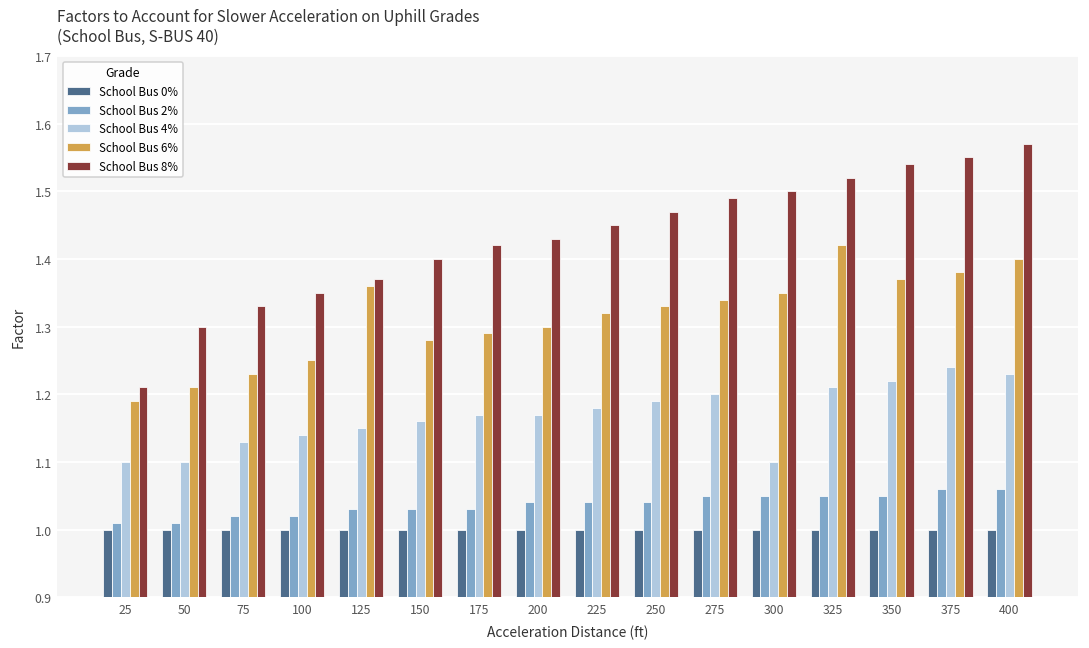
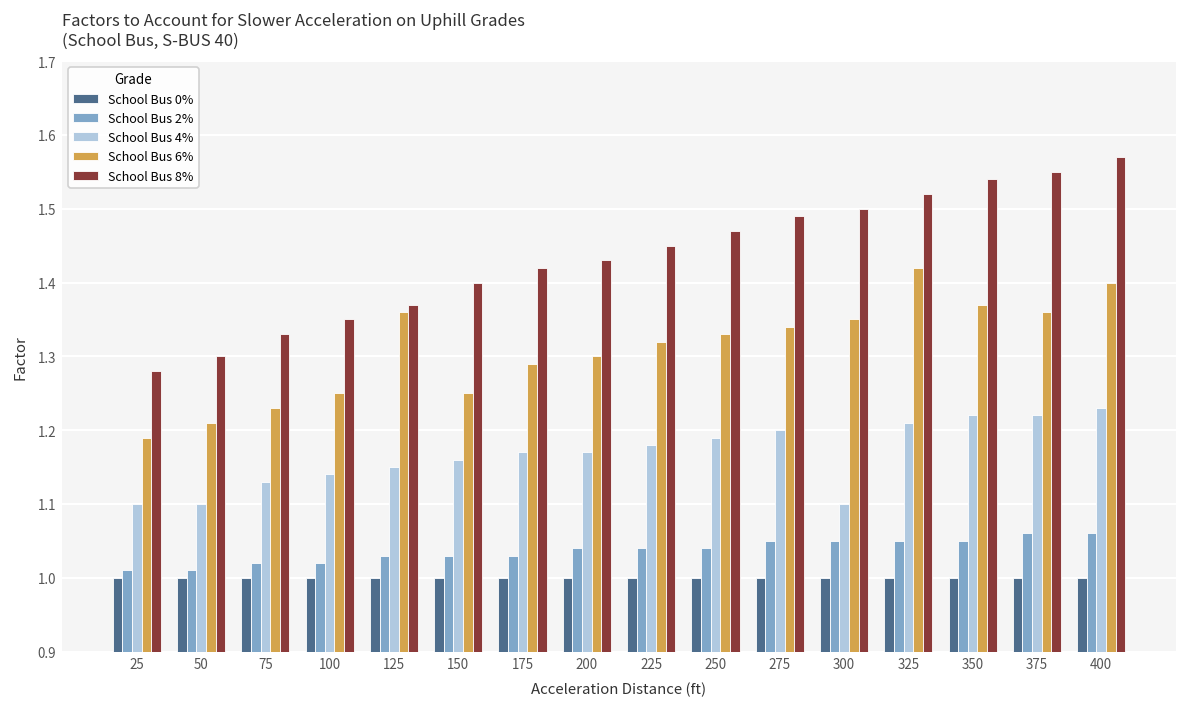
  {
    "School Bus 0%": {
      "25": 1.00,
      "50": 1.00,
      "75": 1.00,
      "100": 1.00,
      "125": 1.00,
      "150": 1.00,
      "175": 1.00,
      "200": 1.00,
      "225": 1.00,
      "250": 1.00,
      "275": 1.00,
      "300": 1.00,
      "325": 1.00,
      "350": 1.00,
      "375": 1.00,
      "400": 1.00
    },
    "School Bus 2%": {
      "25": 1.01,
      "50": 1.01,
      "75": 1.02,
      "100": 1.02,
      "125": 1.03,
      "150": 1.03,
      "175": 1.03,
      "200": 1.04,
      "225": 1.04,
      "250": 1.04,
      "275": 1.05,
      "300": 1.05,
      "325": 1.05,
      "350": 1.05,
      "375": 1.06,
      "400": 1.06
    },
    "School Bus 4%": {
      "25": 1.10,
      "50": 1.10,
      "75": 1.13,
      "100": 1.14,
      "125": 1.15,
      "150": 1.16,
      "175": 1.17,
      "200": 1.17,
      "225": 1.18,
      "250": 1.19,
      "275": 1.20,
      "300": 1.10,
      "325": 1.21,
      "350": 1.22,
-     "375": 1.24,
+     "375": 1.22,
      "400": 1.23
    },
    "School Bus 6%": {
      "25": 1.19,
      "50": 1.21,
      "75": 1.23,
      "100": 1.25,
      "125": 1.36,
-     "150": 1.28,
+     "150": 1.25,
      "175": 1.29,
      "200": 1.30,
      "225": 1.32,
      "250": 1.33,
      "275": 1.34,
      "300": 1.35,
      "325": 1.42,
      "350": 1.37,
-     "375": 1.38,
+     "375": 1.36,
      "400": 1.40
    },
    "School Bus 8%": {
-     "25": 1.21,
+     "25": 1.28,
      "50": 1.30,
      "75": 1.33,
      "100": 1.35,
      "125": 1.37,
      "150": 1.40,
      "175": 1.42,
      "200": 1.43,
      "225": 1.45,
      "250": 1.47,
      "275": 1.49,
      "300": 1.50,
      "325": 1.52,
      "350": 1.54,
      "375": 1.55,
      "400": 1.57
    }
  }
